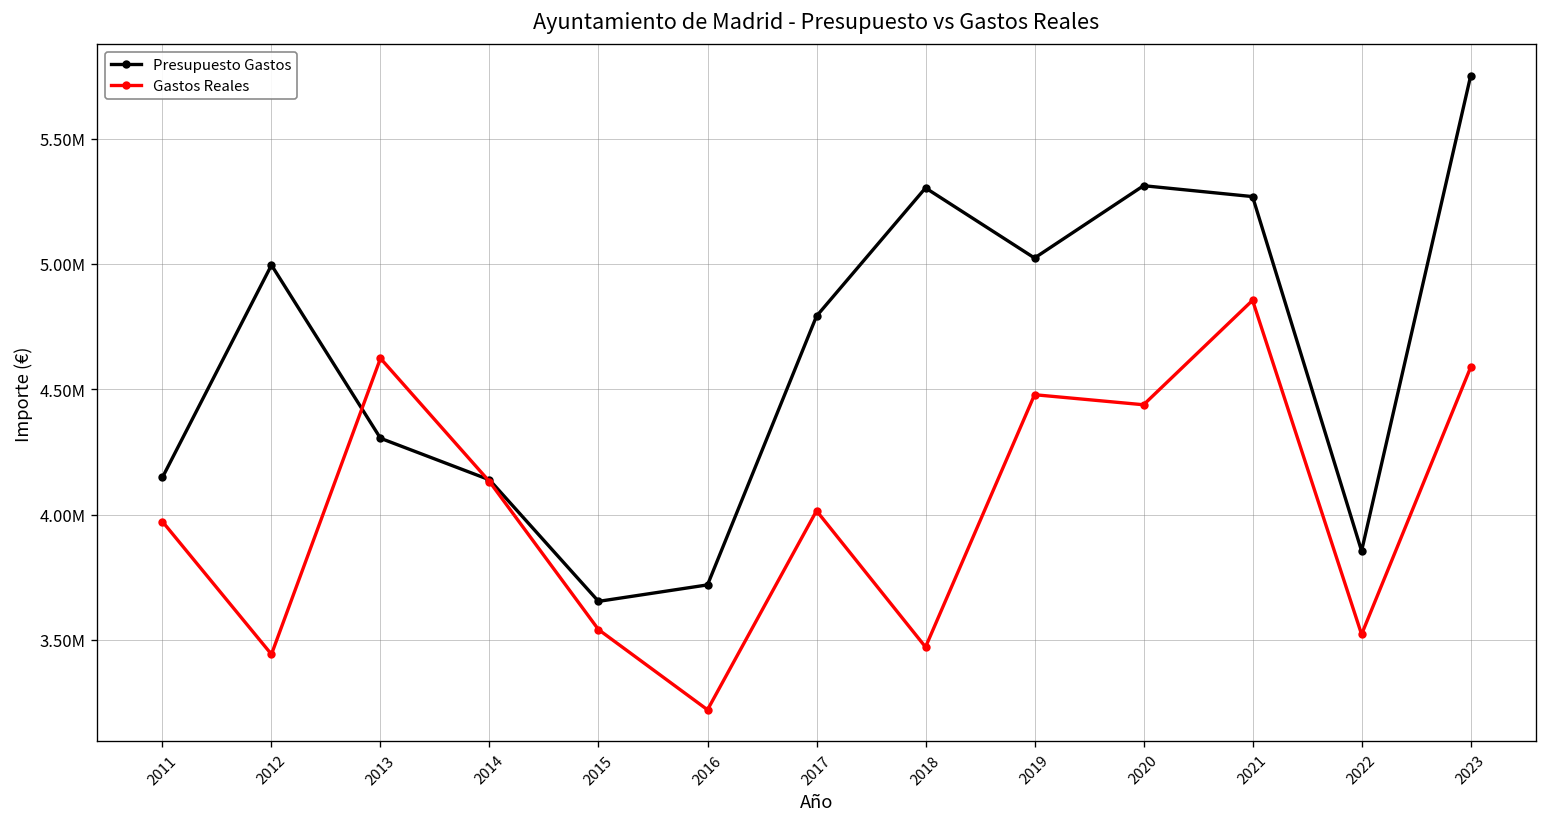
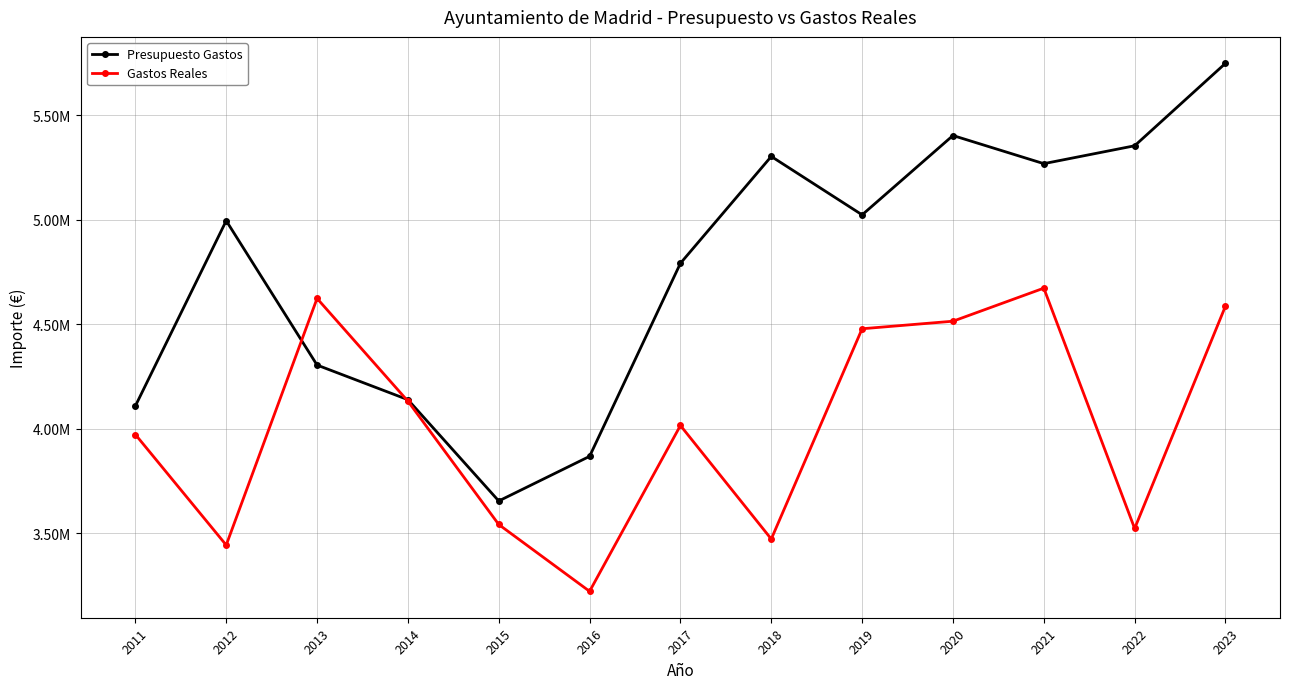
  {
    "Presupuesto Gastos": {
-     "2011": 4150000,
+     "2011": 4110000,
      "2012": 5000000,
      "2013": 4300000,
      "2015": 3650000,
-     "2016": 3720000,
+     "2016": 3870000,
      "2017": 4790000,
      "2018": 5300000,
      "2019": 5020000,
-     "2020": 5310000,
+     "2020": 5400000,
      "2021": 5270000,
-     "2022": 3850000,
+     "2022": 5350000,
      "2023": 5750000
    },
    "Gastos Reales": {
      "2011": 3970000,
      "2012": 3440000,
      "2013": 4620000,
      "2015": 3540000,
      "2016": 3220000,
      "2017": 4020000,
      "2018": 3470000,
      "2019": 4480000,
-     "2020": 4440000,
-     "2021": 4850000,
+     "2020": 4510000,
+     "2021": 4670000,
      "2022": 3520000,
      "2023": 4590000
    }
  }
